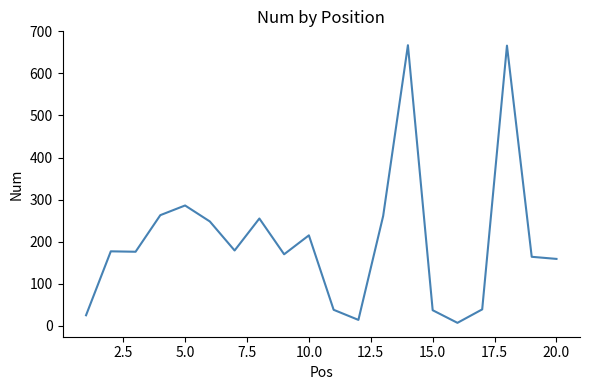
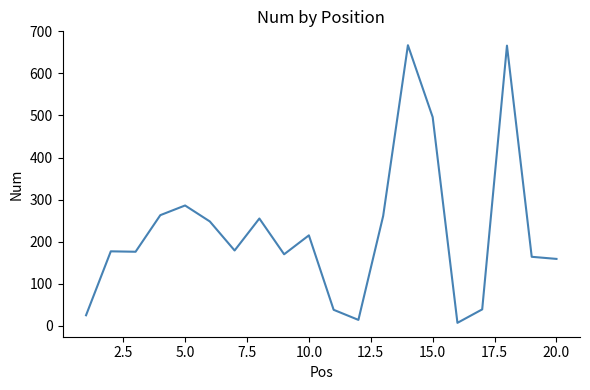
  {
    "5.0": 290,
    "10.0": 220,
-   "15.0": 40,
+   "15.0": 500,
    "20.0": 160
  }
